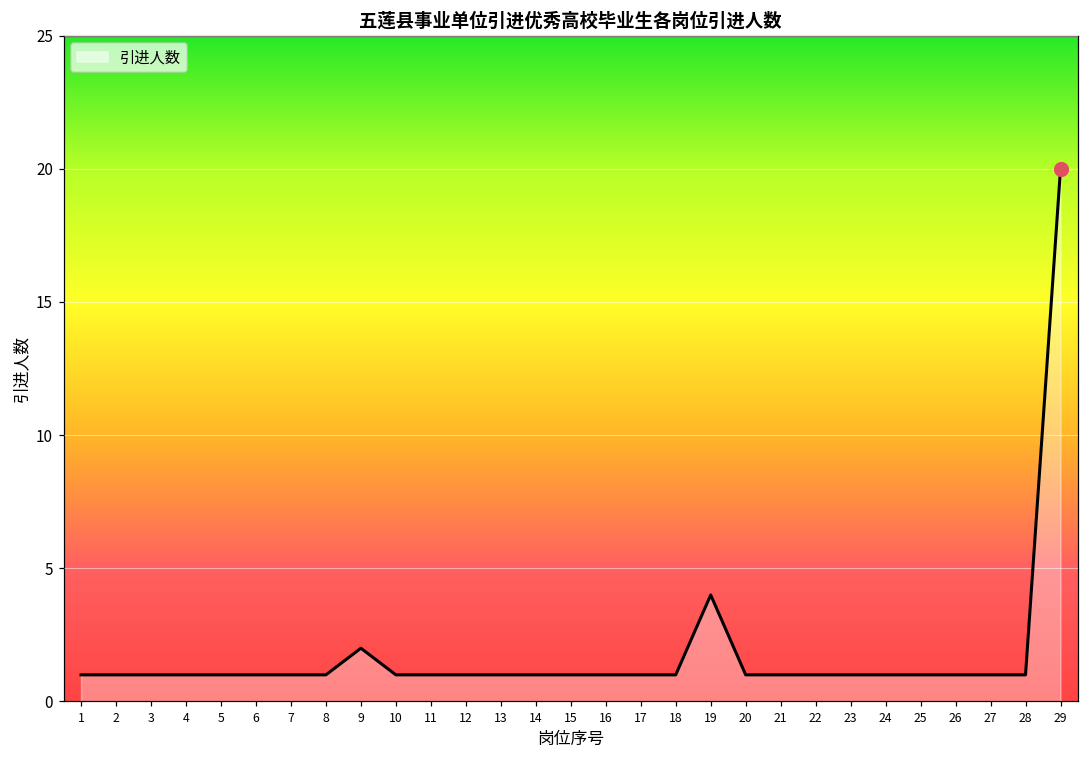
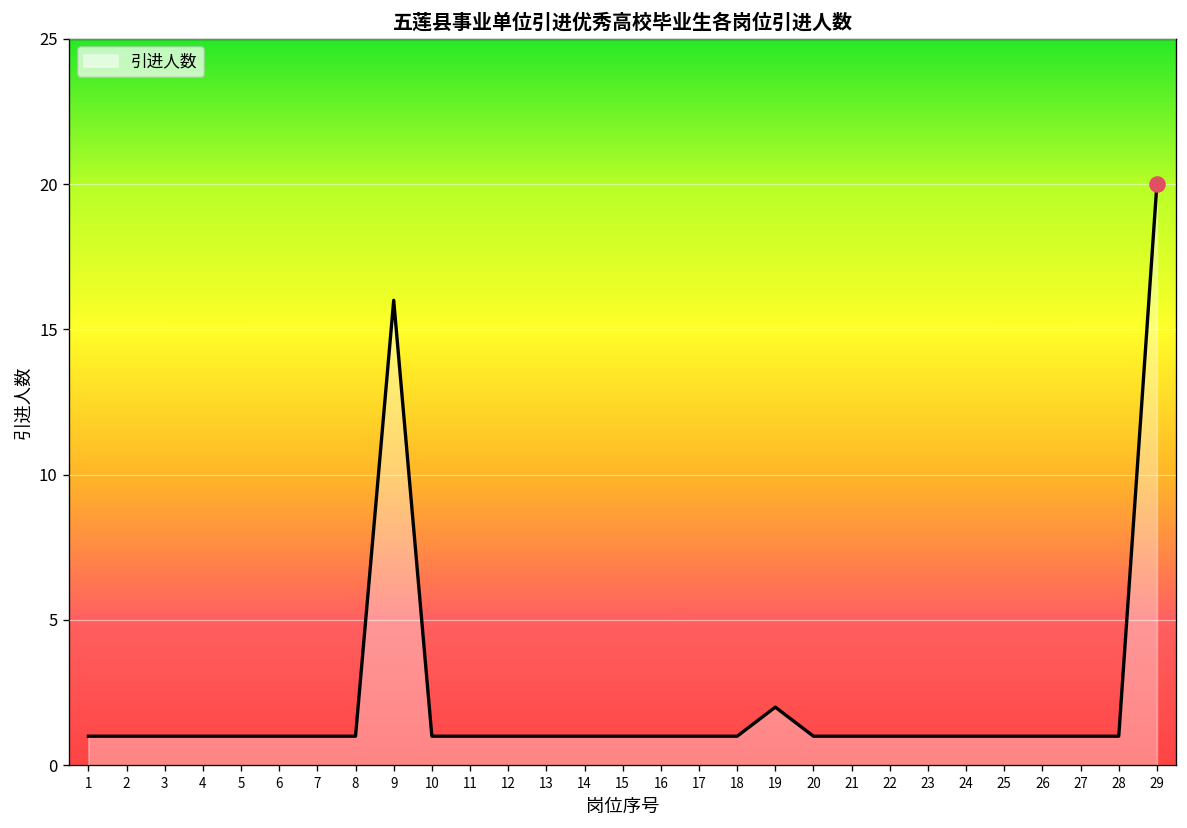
  {
    "引进人数": {
      "1": 1,
      "2": 1,
      "3": 1,
      "4": 1,
      "5": 1,
      "6": 1,
      "7": 1,
      "8": 1,
-     "9": 2,
+     "9": 16,
      "10": 1,
      "11": 1,
      "12": 1,
      "13": 1,
      "14": 1,
      "15": 1,
      "16": 1,
      "17": 1,
      "18": 1,
-     "19": 4,
+     "19": 2,
      "20": 1,
      "21": 1,
      "22": 1,
      "23": 1,
      "24": 1,
      "25": 1,
      "26": 1,
      "27": 1,
      "28": 1
    }
  }
